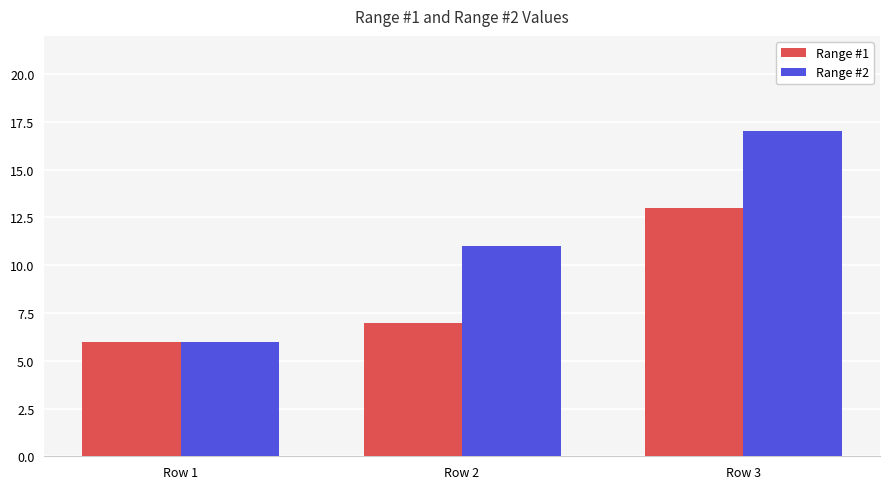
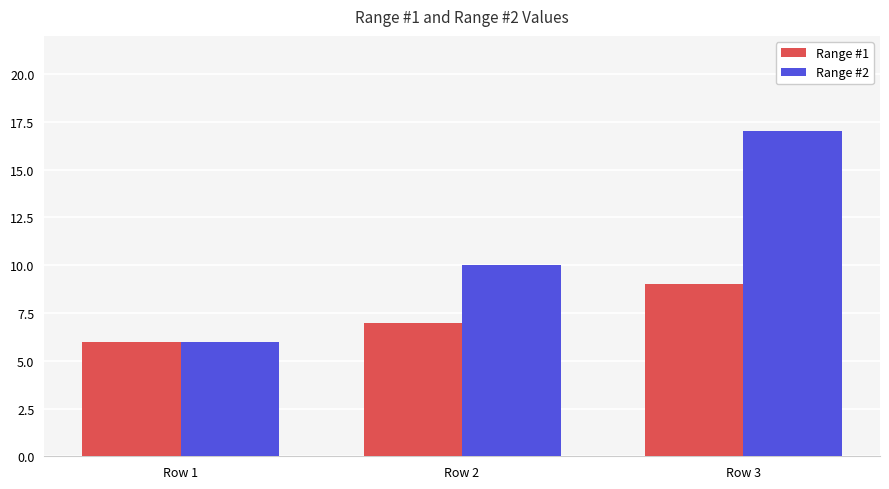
  {
    "Range #1": {
      "Row 1": 6,
      "Row 2": 7,
-     "Row 3": 13
+     "Row 3": 9
    },
    "Range #2": {
      "Row 1": 6,
-     "Row 2": 11,
+     "Row 2": 10,
      "Row 3": 17
    }
  }
